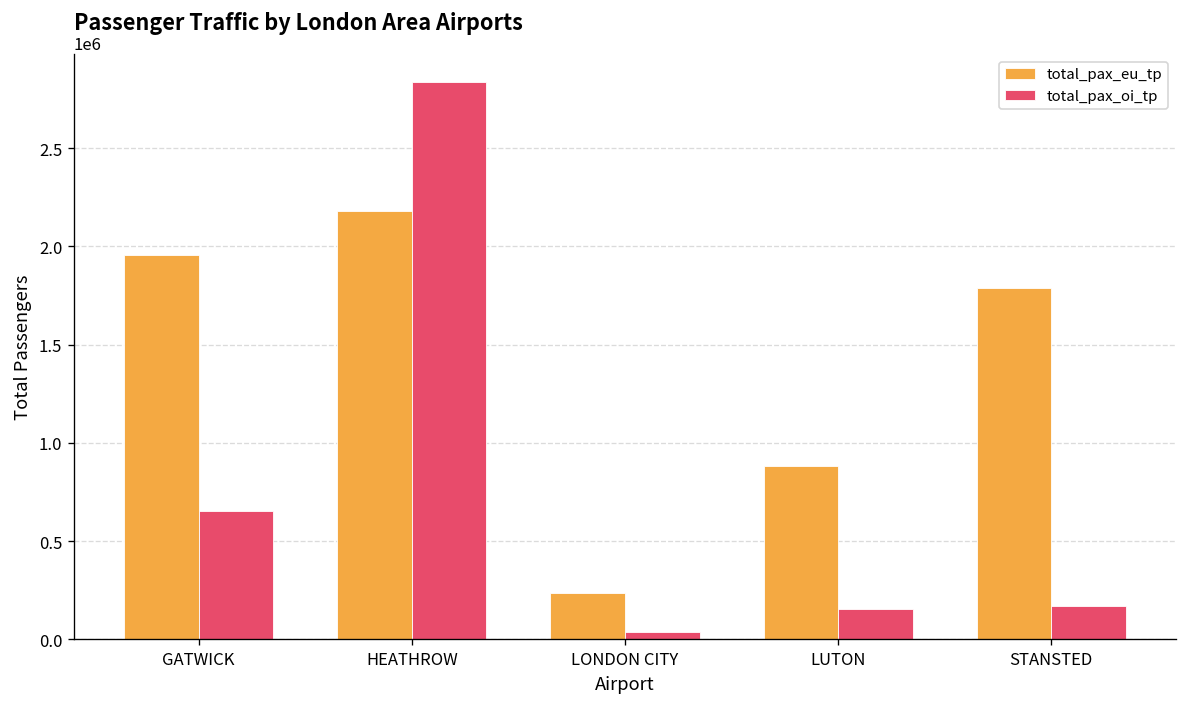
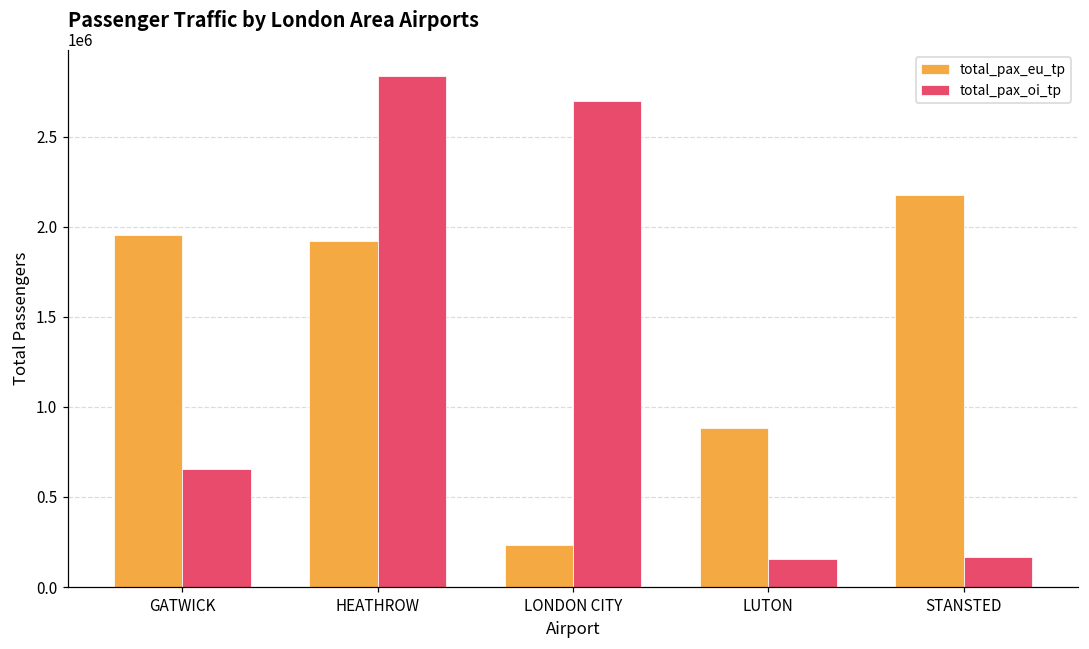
  {
    "total_pax_eu_tp": {
      "GATWICK": 1960000,
-     "HEATHROW": 2180000,
+     "HEATHROW": 1920000,
      "LONDON CITY": 240000,
      "LUTON": 880000,
-     "STANSTED": 1790000
+     "STANSTED": 2170000
    },
    "total_pax_oi_tp": {
      "GATWICK": 650000,
      "HEATHROW": 2840000,
-     "LONDON CITY": 40000,
+     "LONDON CITY": 2700000,
      "LUTON": 160000,
      "STANSTED": 170000
    }
  }
